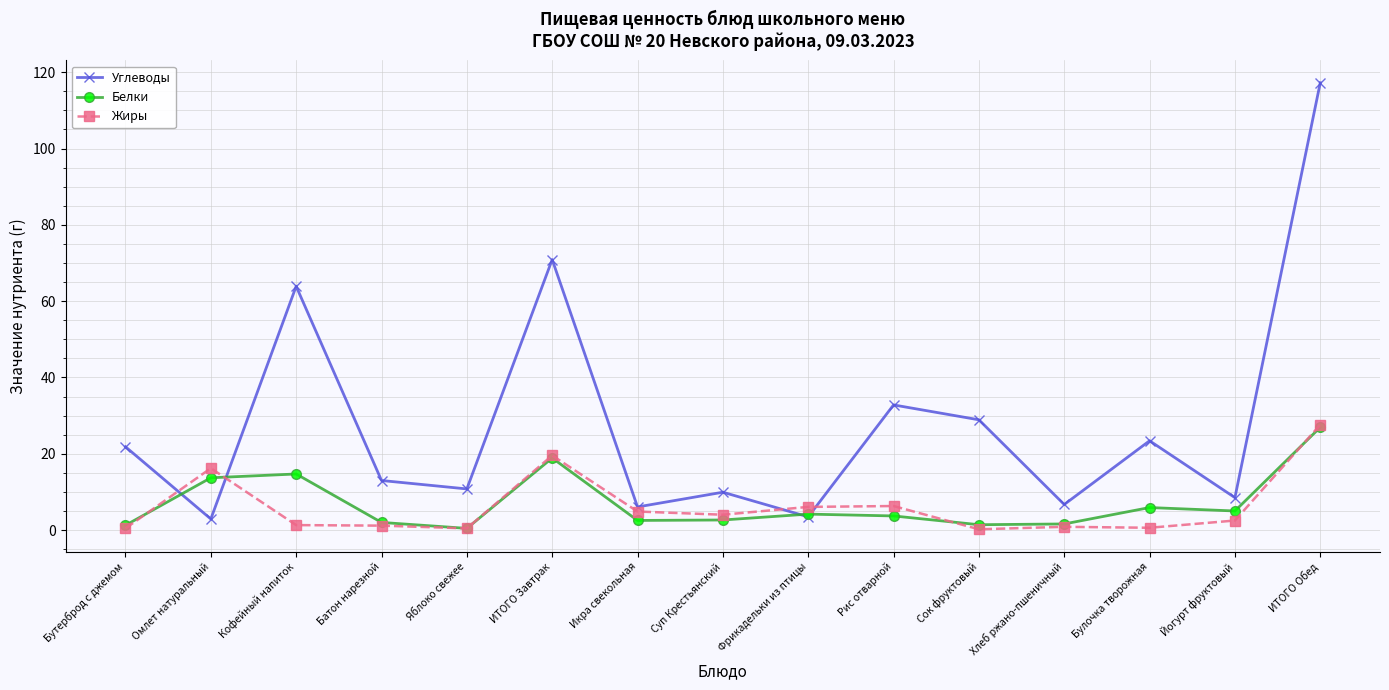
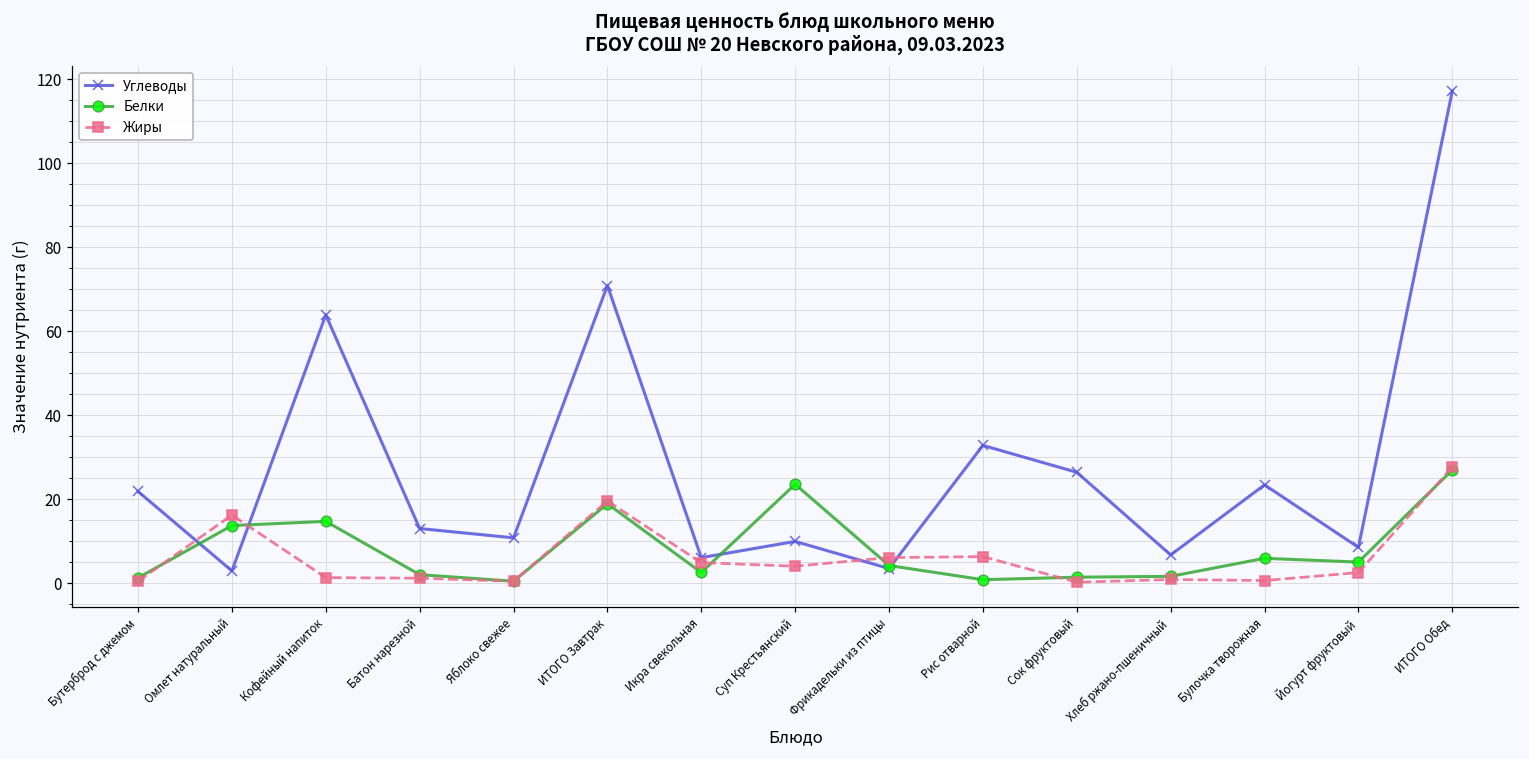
  {
    "Углеводы": {
      "Бутерброд с джемом": 22,
      "Омлет натуральный": 3,
      "Кофейный напиток": 64,
      "Батон нарезной": 13,
      "Яблоко свежее": 11,
      "ИТОГО Завтрак": 71,
      "Икра свекольная": 6,
      "Суп Крестьянский": 10,
      "Фрикадельки из птицы": 3,
      "Рис отварной": 33,
-     "Сок фруктовый": 29,
+     "Сок фруктовый": 26,
      "Хлеб ржано-пшеничный": 7,
      "Булочка творожная": 23,
      "Йогурт фруктовый": 9,
      "ИТОГО Обед": 117
    },
    "Белки": {
      "Бутерброд с джемом": 1,
      "Омлет натуральный": 14,
      "Кофейный напиток": 15,
      "Батон нарезной": 2,
      "Икра свекольная": 3,
-     "Суп Крестьянский": 3,
+     "Суп Крестьянский": 24,
      "Фрикадельки из птицы": 4,
-     "Рис отварной": 4,
+     "Рис отварной": 1,
      "Сок фруктовый": 1,
      "Хлеб ржано-пшеничный": 2,
      "Булочка творожная": 6,
      "Йогурт фруктовый": 5
    },
    "Жиры": {
      "Бутерброд с джемом": 0,
      "Омлет натуральный": 16,
      "Кофейный напиток": 1,
      "Батон нарезной": 1,
      "Икра свекольная": 5,
      "Суп Крестьянский": 4,
      "Фрикадельки из птицы": 6,
      "Рис отварной": 6,
      "Сок фруктовый": 0,
      "Хлеб ржано-пшеничный": 1,
      "Булочка творожная": 1,
      "Йогурт фруктовый": 3
    }
  }
